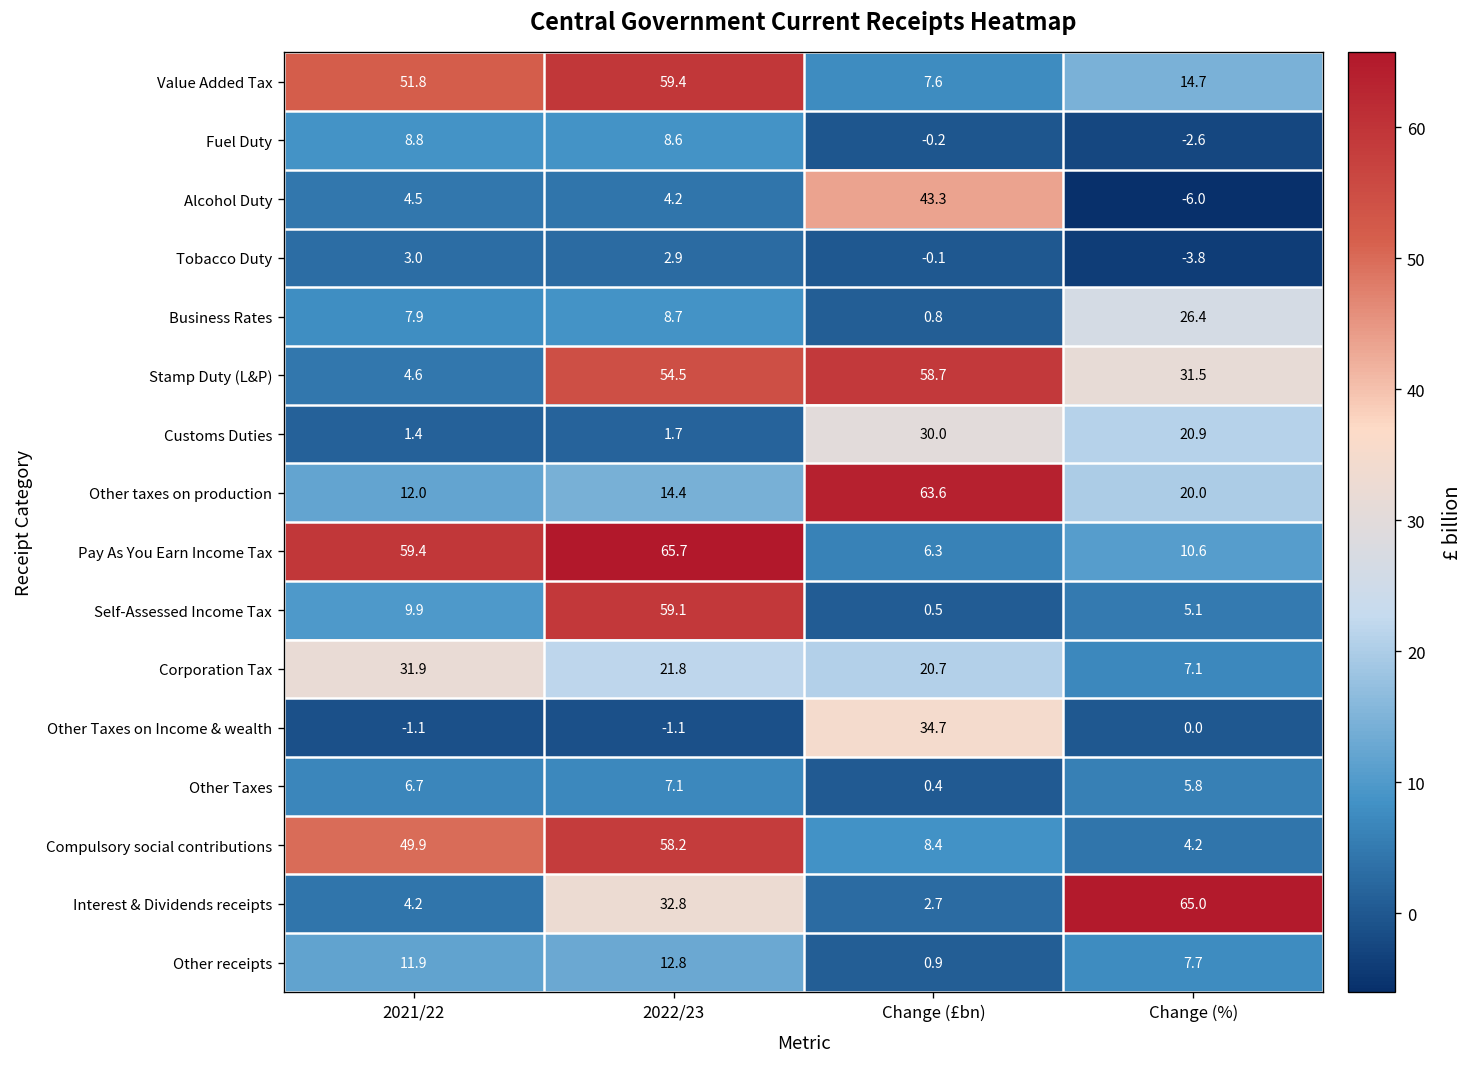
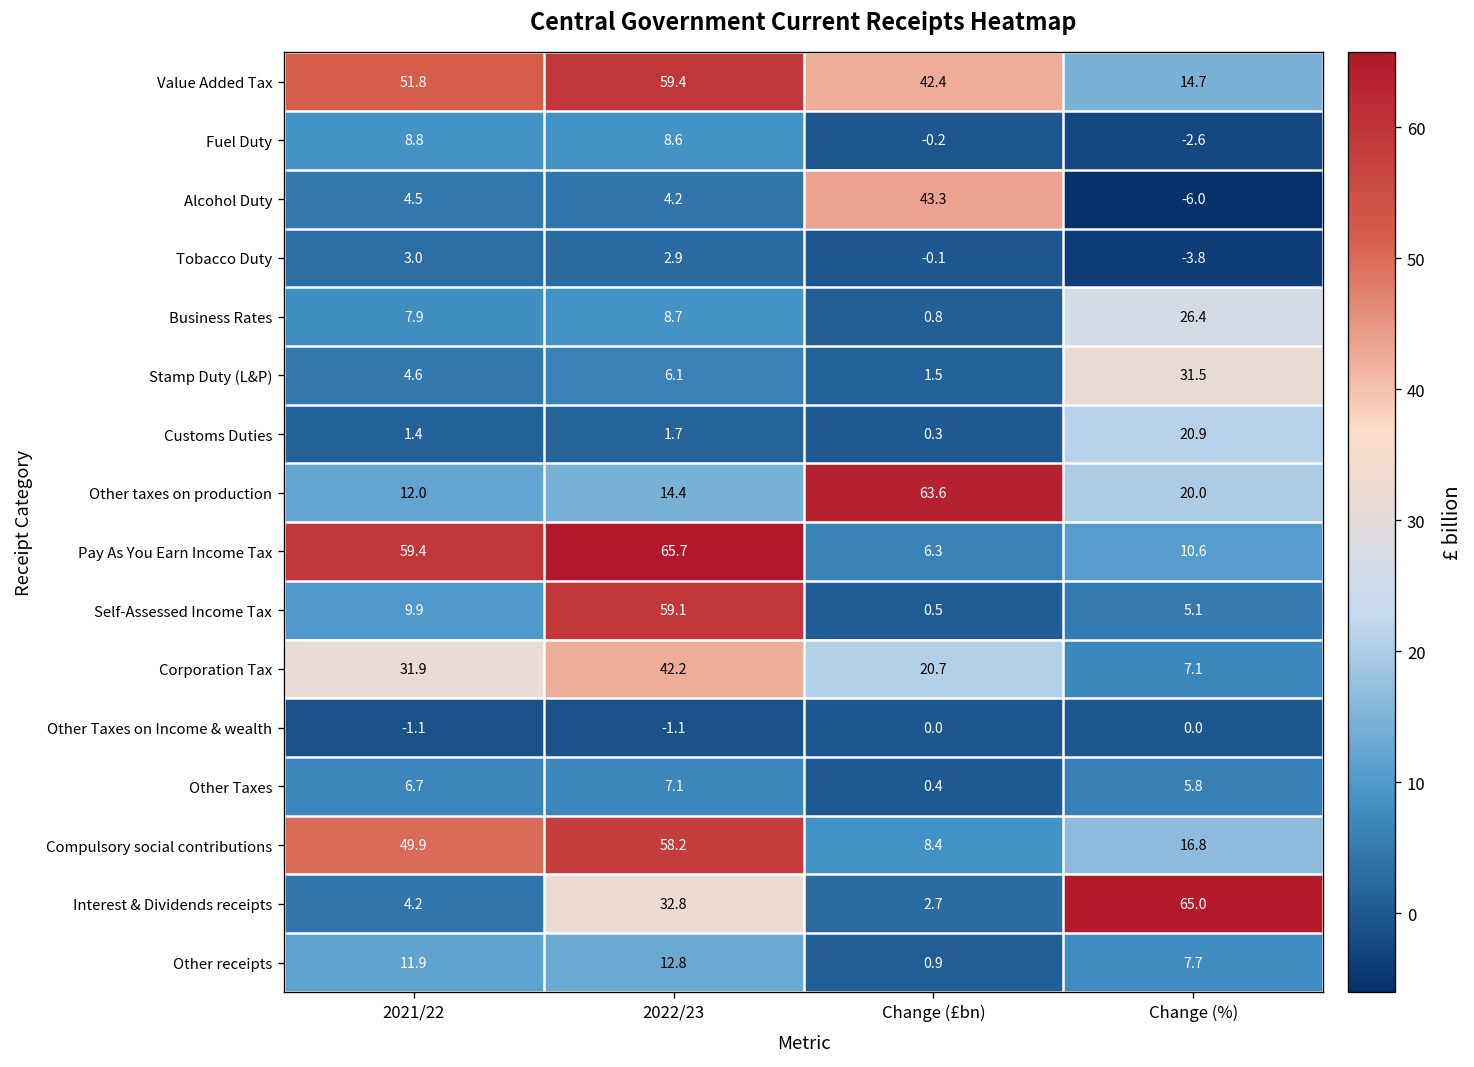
  {
    "Value Added Tax": {
      "2021/22": 51.8,
      "2022/23": 59.4,
-     "Change (£bn)": 7.6,
+     "Change (£bn)": 42.4,
      "Change (%)": 14.7
    },
    "Fuel Duty": {
      "2021/22": 8.8,
      "2022/23": 8.6,
      "Change (£bn)": -0.2,
      "Change (%)": -2.6
    },
    "Alcohol Duty": {
      "2021/22": 4.5,
      "2022/23": 4.2,
      "Change (£bn)": 43.3,
      "Change (%)": -6.0
    },
    "Tobacco Duty": {
      "2021/22": 3.0,
      "2022/23": 2.9,
      "Change (£bn)": -0.1,
      "Change (%)": -3.8
    },
    "Business Rates": {
      "2021/22": 7.9,
      "2022/23": 8.7,
      "Change (£bn)": 0.8,
      "Change (%)": 26.4
    },
    "Stamp Duty (L&P)": {
      "2021/22": 4.6,
-     "2022/23": 54.5,
-     "Change (£bn)": 58.7,
+     "2022/23": 6.1,
+     "Change (£bn)": 1.5,
      "Change (%)": 31.5
    },
    "Customs Duties": {
      "2021/22": 1.4,
      "2022/23": 1.7,
-     "Change (£bn)": 30.0,
+     "Change (£bn)": 0.3,
      "Change (%)": 20.9
    },
    "Other taxes on production": {
      "2021/22": 12.0,
      "2022/23": 14.4,
      "Change (£bn)": 63.6,
      "Change (%)": 20.0
    },
    "Pay As You Earn Income Tax": {
      "2021/22": 59.4,
      "2022/23": 65.7,
      "Change (£bn)": 6.3,
      "Change (%)": 10.6
    },
    "Self-Assessed Income Tax": {
      "2021/22": 9.9,
      "2022/23": 59.1,
      "Change (£bn)": 0.5,
      "Change (%)": 5.1
    },
    "Corporation Tax": {
      "2021/22": 31.9,
-     "2022/23": 21.8,
+     "2022/23": 42.2,
      "Change (£bn)": 20.7,
      "Change (%)": 7.1
    },
    "Other Taxes on Income & wealth": {
      "2021/22": -1.1,
      "2022/23": -1.1,
-     "Change (£bn)": 34.7,
+     "Change (£bn)": 0.0,
      "Change (%)": 0.0
    },
    "Other Taxes": {
      "2021/22": 6.7,
      "2022/23": 7.1,
      "Change (£bn)": 0.4,
      "Change (%)": 5.8
    },
    "Compulsory social contributions": {
      "2021/22": 49.9,
      "2022/23": 58.2,
      "Change (£bn)": 8.4,
-     "Change (%)": 4.2
+     "Change (%)": 16.8
    },
    "Interest & Dividends receipts": {
      "2021/22": 4.2,
      "2022/23": 32.8,
      "Change (£bn)": 2.7,
      "Change (%)": 65.0
    },
    "Other receipts": {
      "2021/22": 11.9,
      "2022/23": 12.8,
      "Change (£bn)": 0.9,
      "Change (%)": 7.7
    }
  }
